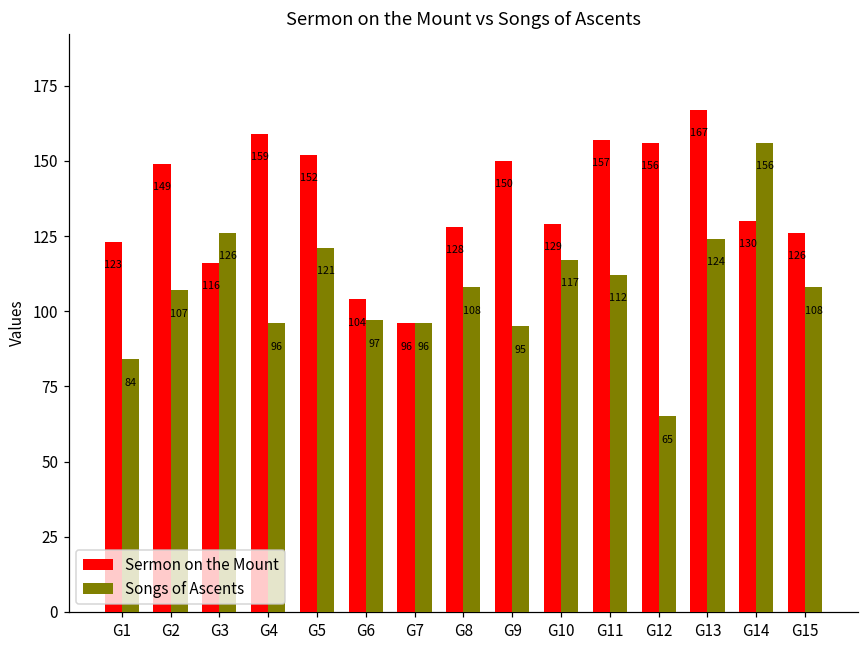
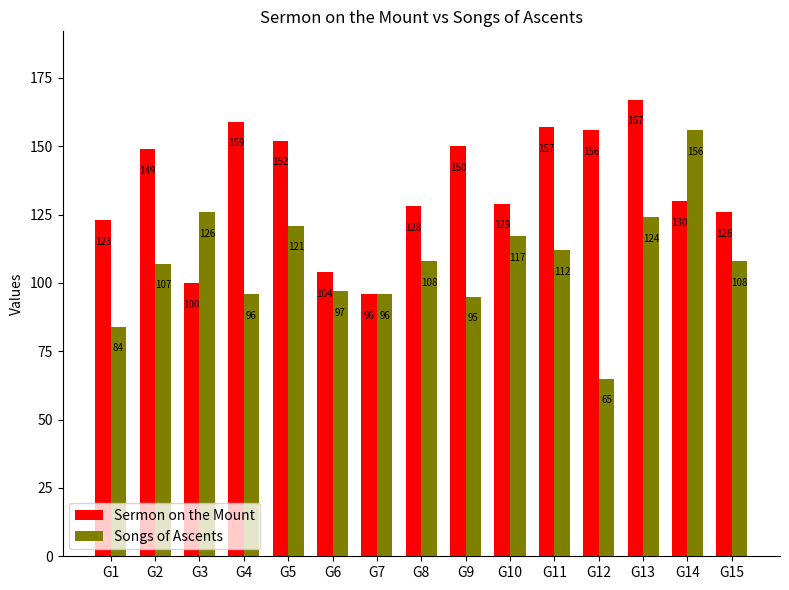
  {
    "Sermon on the Mount": {
      "G1": 123,
      "G2": 149,
-     "G3": 116,
+     "G3": 100,
      "G4": 159,
      "G5": 152,
      "G6": 104,
      "G7": 96,
      "G8": 128,
      "G9": 150,
      "G10": 129,
      "G11": 157,
      "G12": 156,
      "G13": 167,
      "G14": 130,
      "G15": 126
    },
    "Songs of Ascents": {
      "G1": 84,
      "G2": 107,
      "G3": 126,
      "G4": 96,
      "G5": 121,
      "G6": 97,
      "G7": 96,
      "G8": 108,
      "G9": 95,
      "G10": 117,
      "G11": 112,
      "G12": 65,
      "G13": 124,
      "G14": 156,
      "G15": 108
    }
  }
